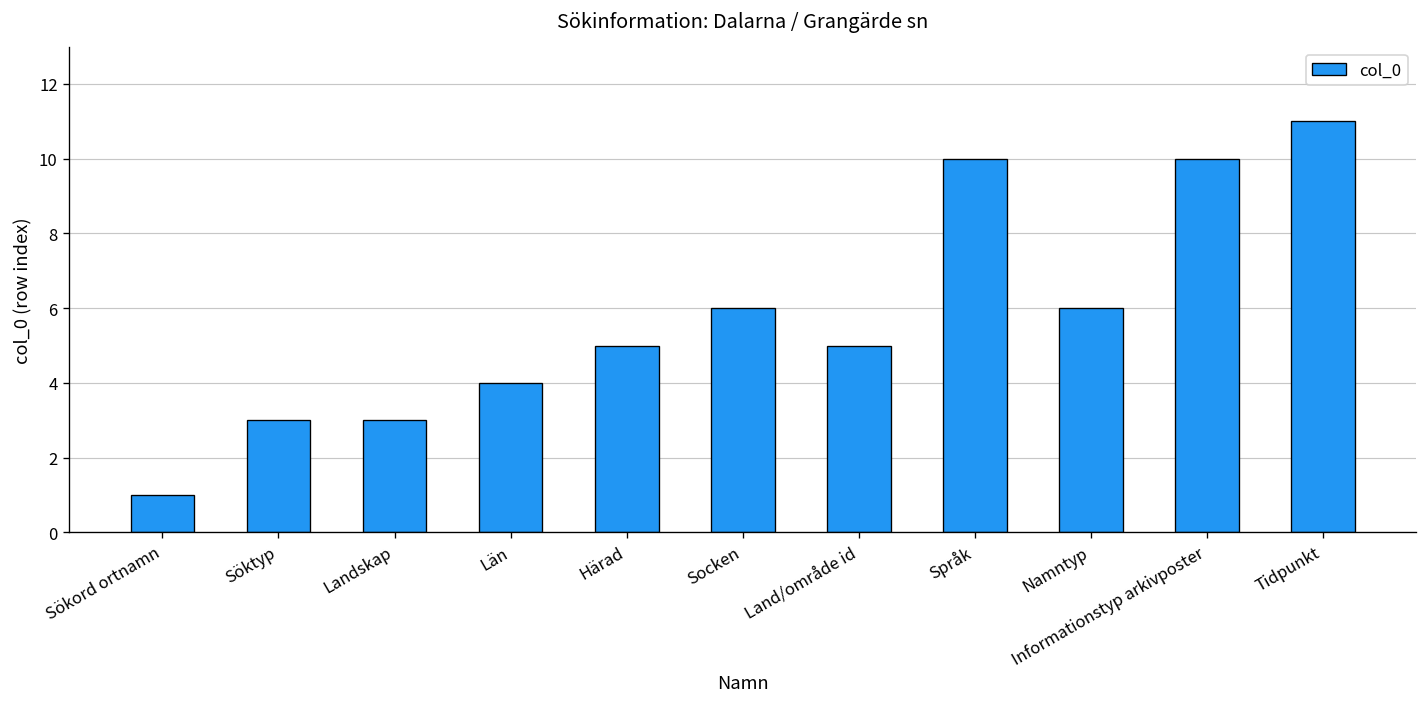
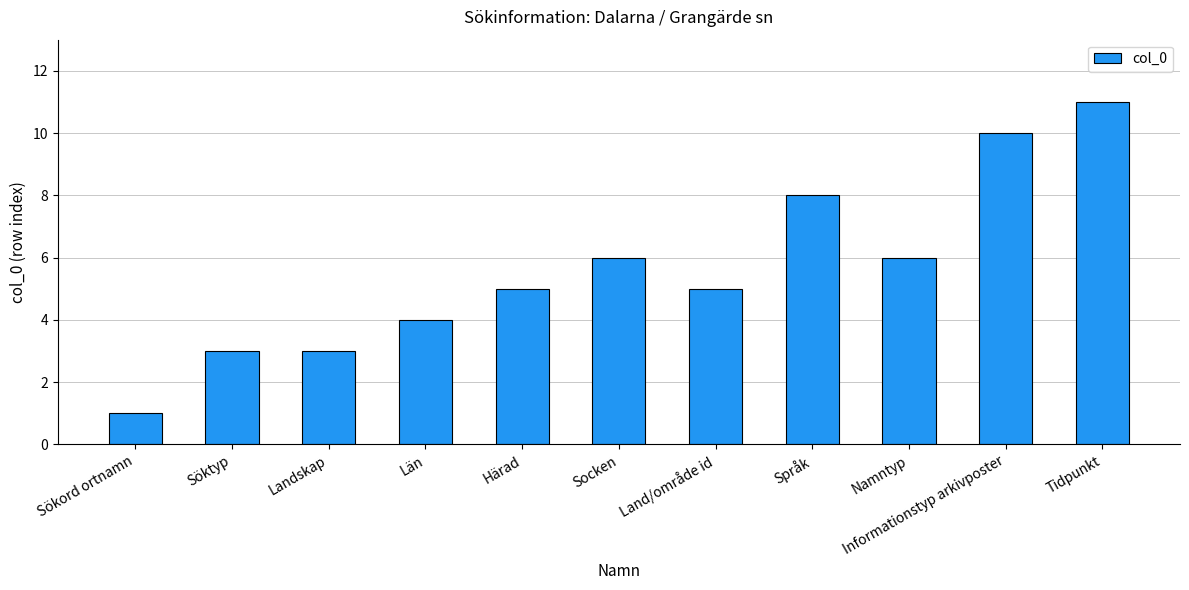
  {
    "Sökord ortnamn": 1,
    "Söktyp": 3,
    "Landskap": 3,
    "Län": 4,
    "Härad": 5,
    "Socken": 6,
    "Land/område id": 5,
-   "Språk": 10,
+   "Språk": 8,
    "Namntyp": 6,
    "Informationstyp arkivposter": 10,
    "Tidpunkt": 11
  }
